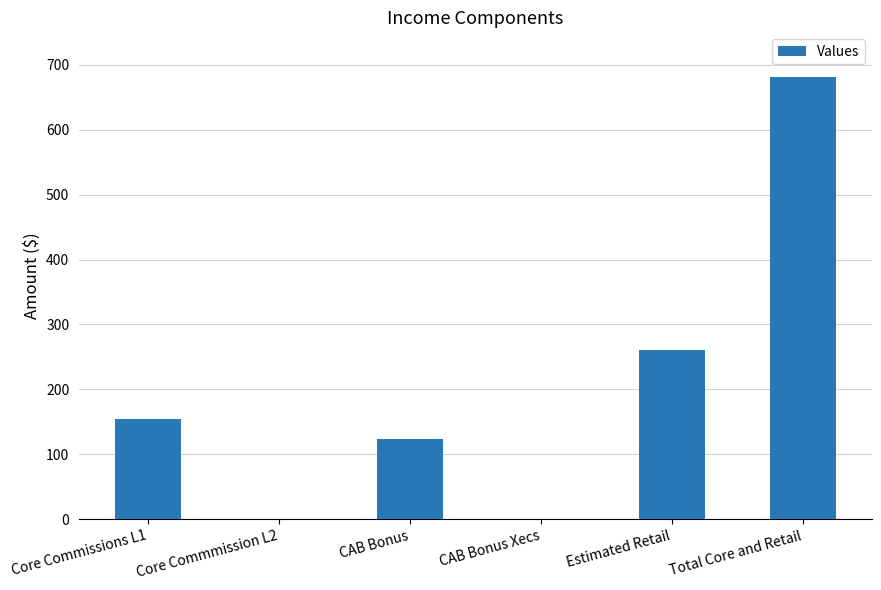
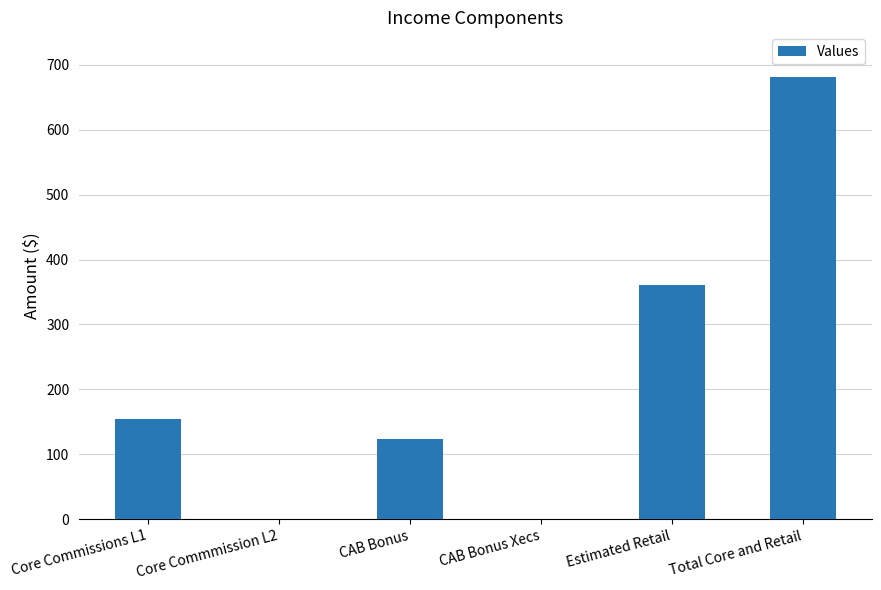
  {
    "Core Commissions L1": 150,
    "Core Commmission L2": 0,
    "CAB Bonus": 120,
    "CAB Bonus Xecs": 0,
-   "Estimated Retail": 260,
+   "Estimated Retail": 360,
    "Total Core and Retail": 680
  }
